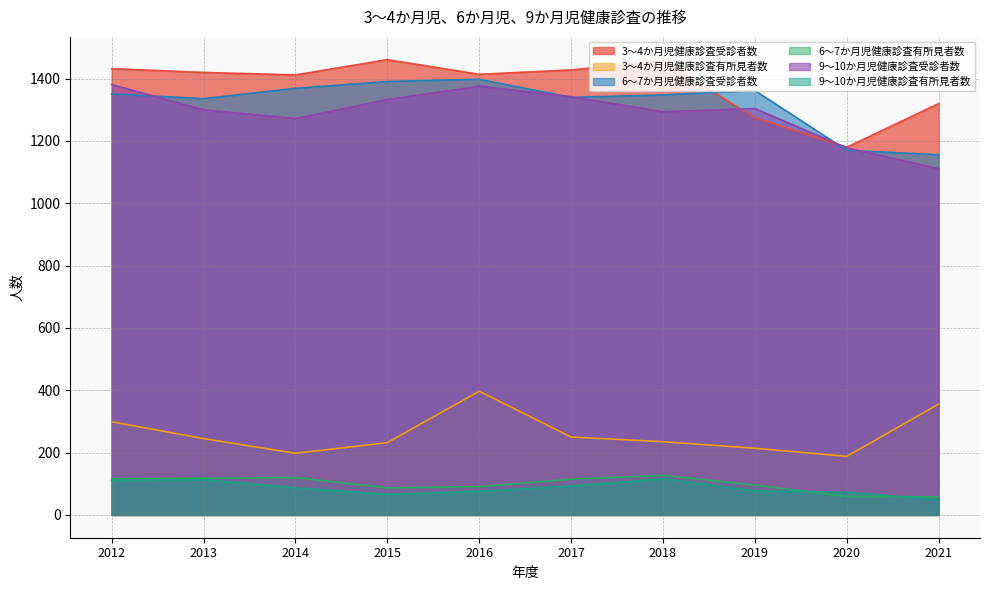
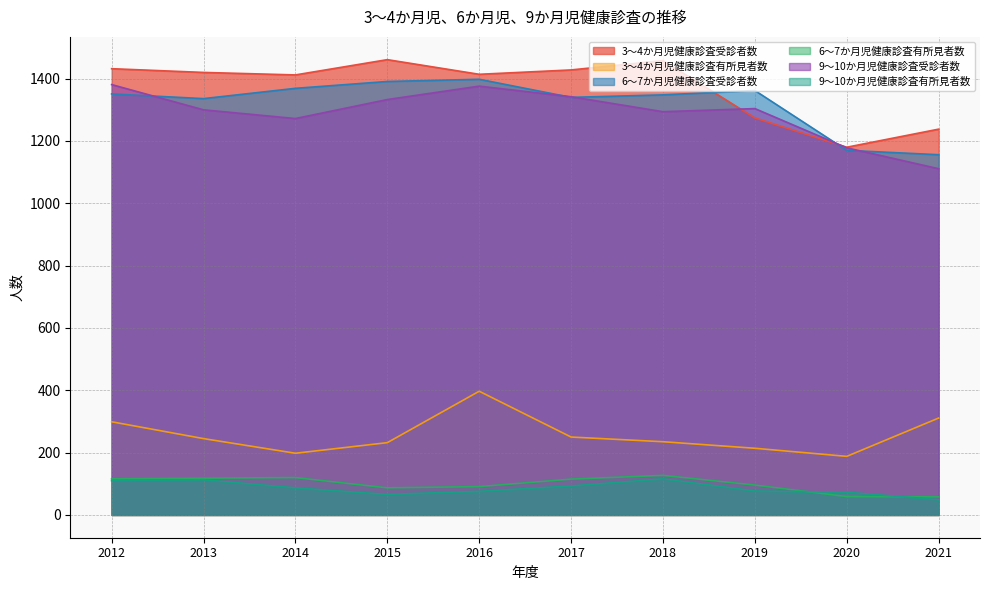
  {
    "3～4か月児健康診査受診者数": {
      "2012": 1430,
      "2013": 1420,
      "2014": 1410,
      "2015": 1460,
      "2016": 1410,
      "2017": 1430,
      "2019": 1270,
-     "2021": 1320
+     "2021": 1240
    },
    "3～4か月児健康診査有所見者数": {
      "2012": 300,
      "2013": 250,
      "2014": 200,
      "2015": 230,
      "2016": 400,
      "2017": 250,
      "2018": 240,
      "2019": 210,
      "2020": 190,
-     "2021": 360
+     "2021": 310
    },
    "9～10か月児健康診査受診者数": {
      "2012": 1380,
      "2013": 1300,
      "2014": 1270,
      "2015": 1330,
      "2016": 1380,
      "2018": 1290,
      "2019": 1300,
      "2021": 1110
    }
  }
